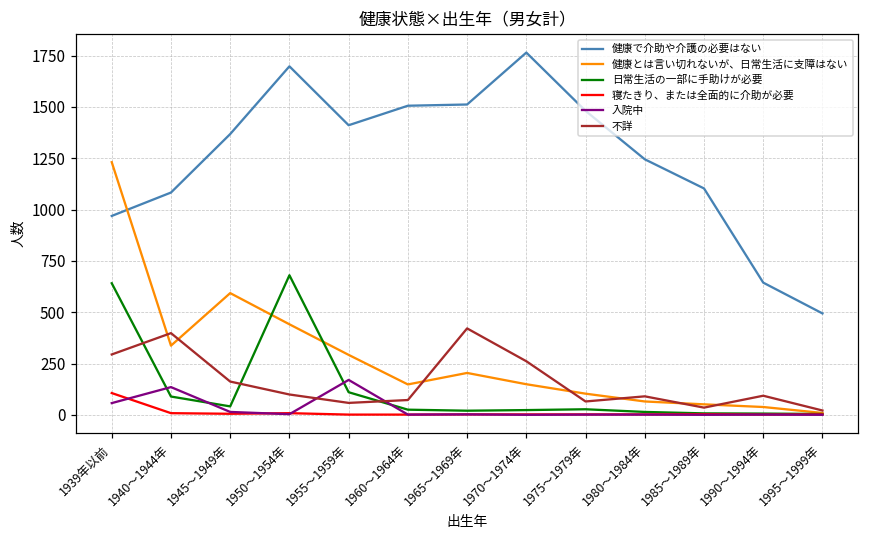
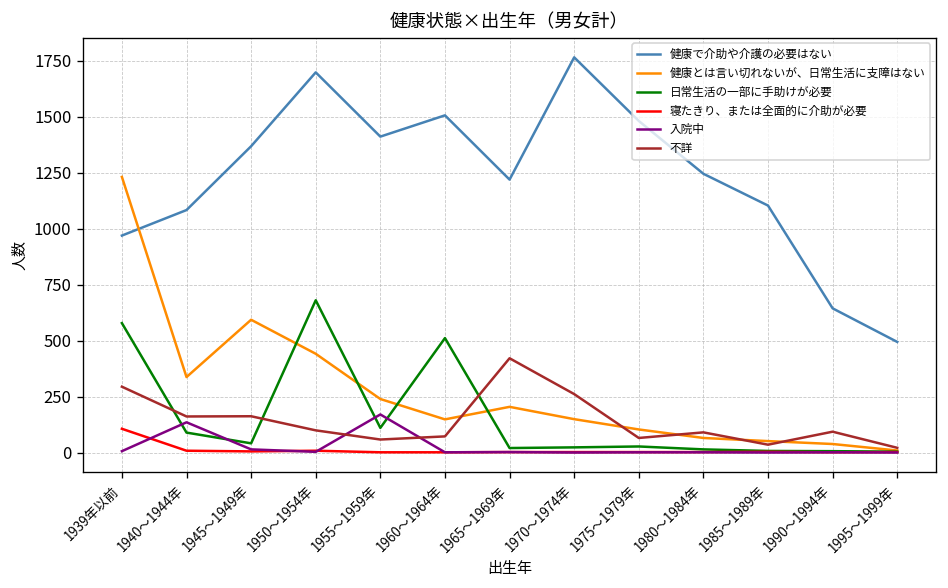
  {
    "健康で介助や介護の必要はない": {
      "1939年以前": 970,
      "1940～1944年": 1080,
      "1945～1949年": 1370,
      "1950～1954年": 1700,
      "1955～1959年": 1410,
      "1960～1964年": 1510,
-     "1965～1969年": 1510,
+     "1965～1969年": 1220,
      "1970～1974年": 1770,
      "1980～1984年": 1250,
      "1985～1989年": 1100,
      "1990～1994年": 640,
      "1995～1999年": 490
    },
    "健康とは言い切れないが、日常生活に支障はない": {
      "1939年以前": 1230,
      "1940～1944年": 340,
      "1945～1949年": 590,
      "1950～1954年": 440,
-     "1955～1959年": 290,
+     "1955～1959年": 240,
      "1960～1964年": 150,
      "1965～1969年": 200,
      "1970～1974年": 150,
      "1975～1979年": 100,
      "1980～1984年": 70,
      "1985～1989年": 50,
      "1990～1994年": 40
    },
    "日常生活の一部に手助けが必要": {
-     "1939年以前": 640,
+     "1939年以前": 580,
      "1940～1944年": 90,
      "1945～1949年": 40,
      "1950～1954年": 680,
      "1955～1959年": 110,
-     "1960～1964年": 30,
+     "1960～1964年": 510,
      "1965～1969年": 20,
      "1970～1974年": 20,
      "1975～1979年": 30
    },
    "寝たきり、または全面的に介助が必要": {
      "1939年以前": 110,
      "1940～1944年": 10,
      "1955～1959年": 0
    },
    "入院中": {
-     "1939年以前": 60,
+     "1939年以前": 10,
      "1940～1944年": 140,
      "1955～1959年": 170
    },
    "不詳": {
      "1939年以前": 290,
-     "1940～1944年": 400,
+     "1940～1944年": 160,
      "1945～1949年": 160,
      "1950～1954年": 100,
      "1955～1959年": 60,
      "1960～1964年": 70,
      "1965～1969年": 420,
      "1970～1974年": 260,
      "1975～1979年": 70,
      "1980～1984年": 90,
      "1985～1989年": 40,
      "1990～1994年": 90
    }
  }
